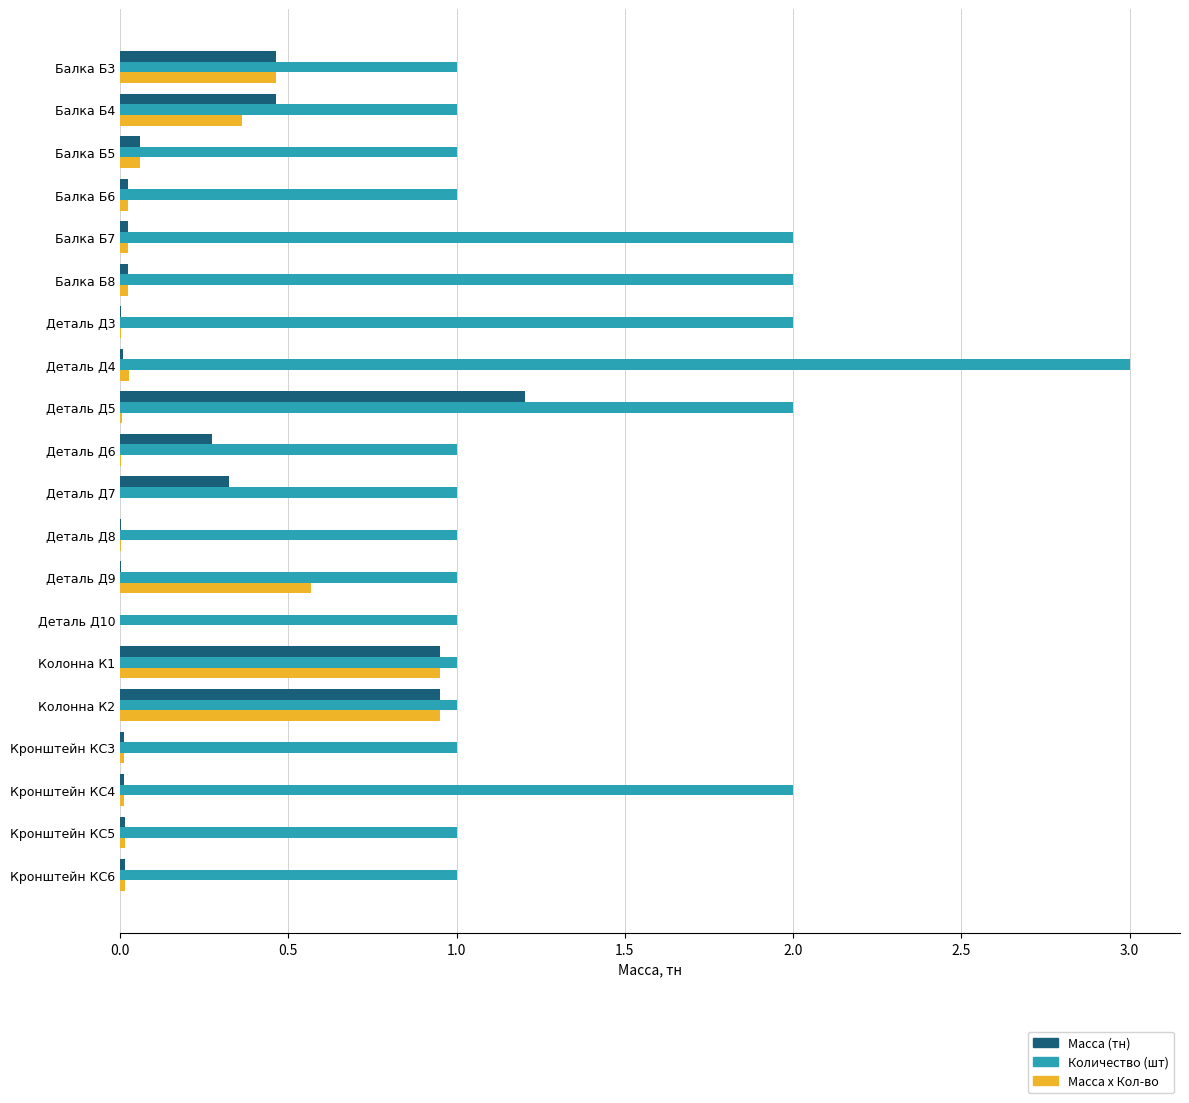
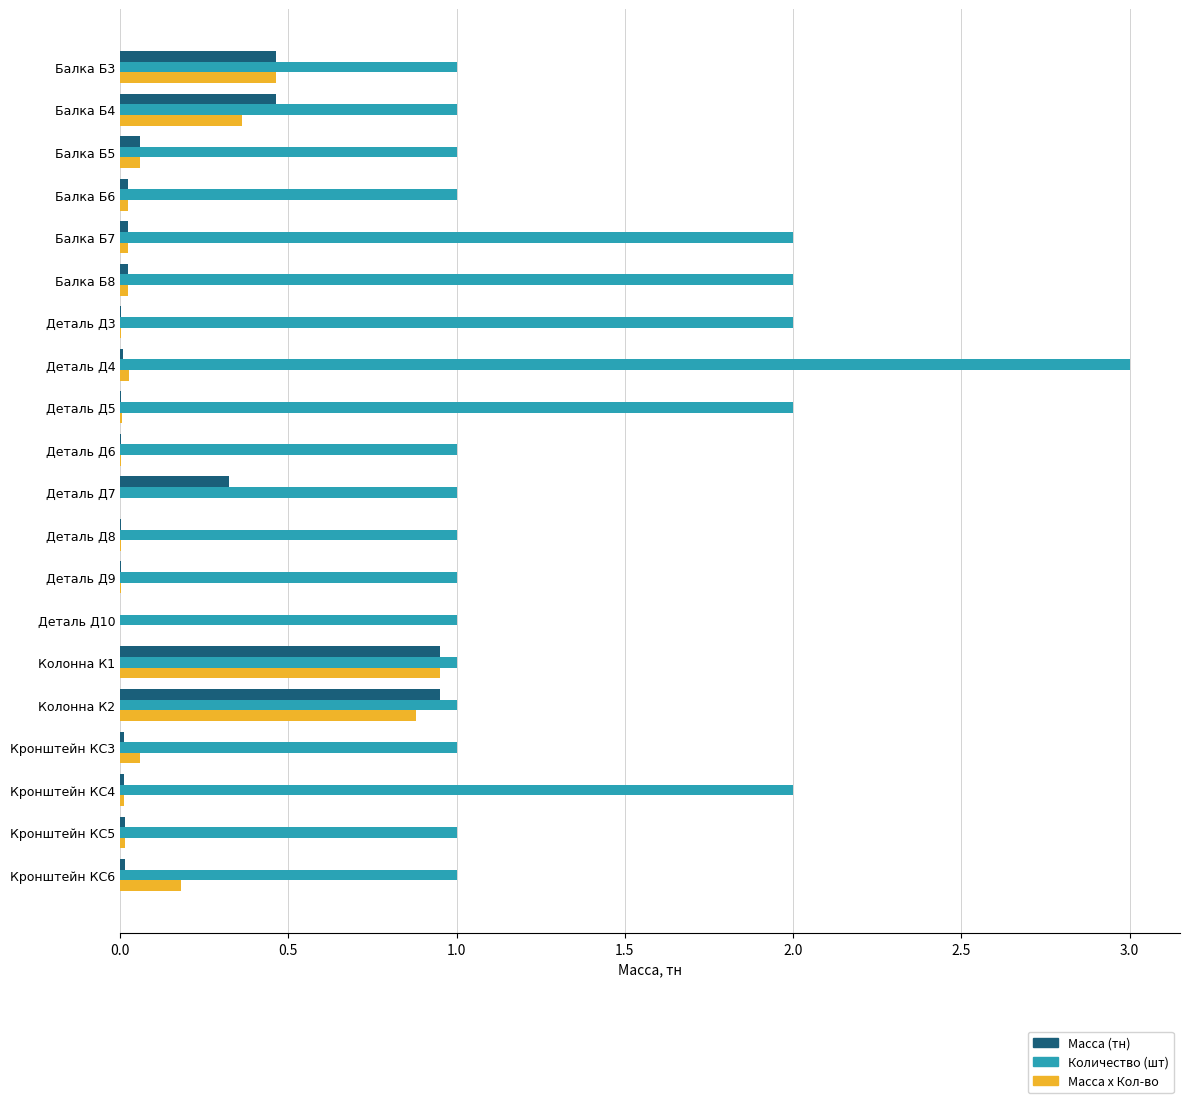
  {
    "Масса (тн)": {
      "Балка Б3": 0.46,
      "Балка Б4": 0.46,
      "Балка Б5": 0.06,
      "Балка Б6": 0.02,
      "Балка Б7": 0.02,
      "Балка Б8": 0.02,
      "Деталь Д4": 0.01,
-     "Деталь Д5": 1.20,
-     "Деталь Д6": 0.27,
+     "Деталь Д5": 0.00,
+     "Деталь Д6": 0.00,
      "Деталь Д7": 0.32,
      "Колонна К1": 0.95,
      "Колонна К2": 0.95,
      "Кронштейн КС3": 0.01,
      "Кронштейн КС4": 0.01,
      "Кронштейн КС5": 0.02,
      "Кронштейн КС6": 0.02
    },
    "Количество (шт)": {
      "Балка Б3": 1.00,
      "Балка Б4": 1.00,
      "Балка Б5": 1.00,
      "Балка Б6": 1.00,
      "Балка Б7": 2.00,
      "Балка Б8": 2.00,
      "Деталь Д3": 2.00,
      "Деталь Д4": 3.00,
      "Деталь Д5": 2.00,
      "Деталь Д6": 1.00,
      "Деталь Д7": 1.00,
      "Деталь Д8": 1.00,
      "Деталь Д9": 1.00,
      "Деталь Д10": 1.00,
      "Колонна К1": 1.00,
      "Колонна К2": 1.00,
      "Кронштейн КС3": 1.00,
      "Кронштейн КС4": 2.00,
      "Кронштейн КС5": 1.00,
      "Кронштейн КС6": 1.00
    },
    "Масса x Кол-во": {
      "Балка Б3": 0.46,
      "Балка Б4": 0.36,
      "Балка Б5": 0.06,
      "Балка Б6": 0.02,
      "Балка Б7": 0.02,
      "Балка Б8": 0.02,
      "Деталь Д4": 0.03,
-     "Деталь Д9": 0.57,
+     "Деталь Д9": 0.00,
      "Колонна К1": 0.95,
-     "Колонна К2": 0.95,
-     "Кронштейн КС3": 0.01,
+     "Колонна К2": 0.88,
+     "Кронштейн КС3": 0.06,
      "Кронштейн КС4": 0.01,
      "Кронштейн КС5": 0.02,
-     "Кронштейн КС6": 0.02
+     "Кронштейн КС6": 0.18
    }
  }
